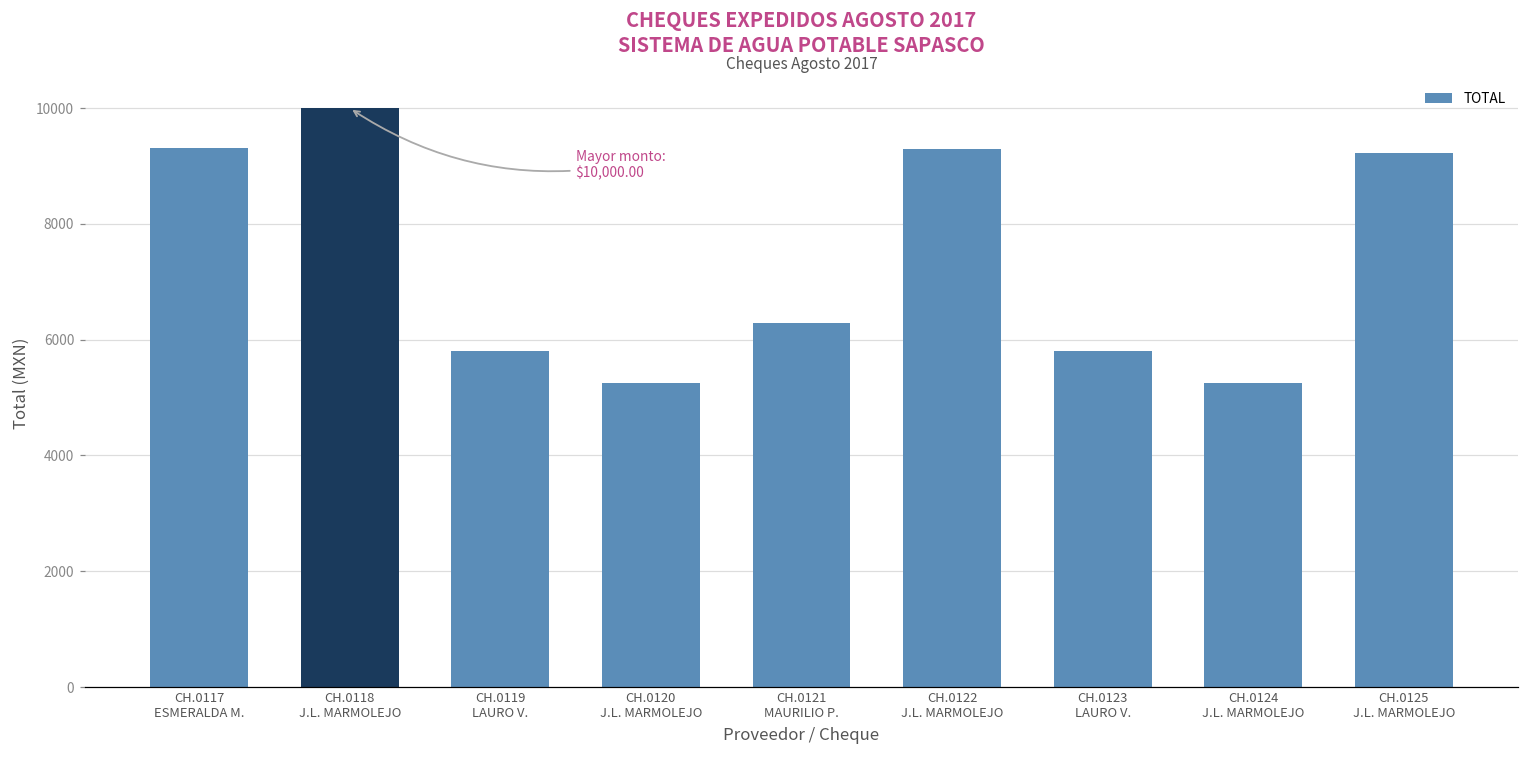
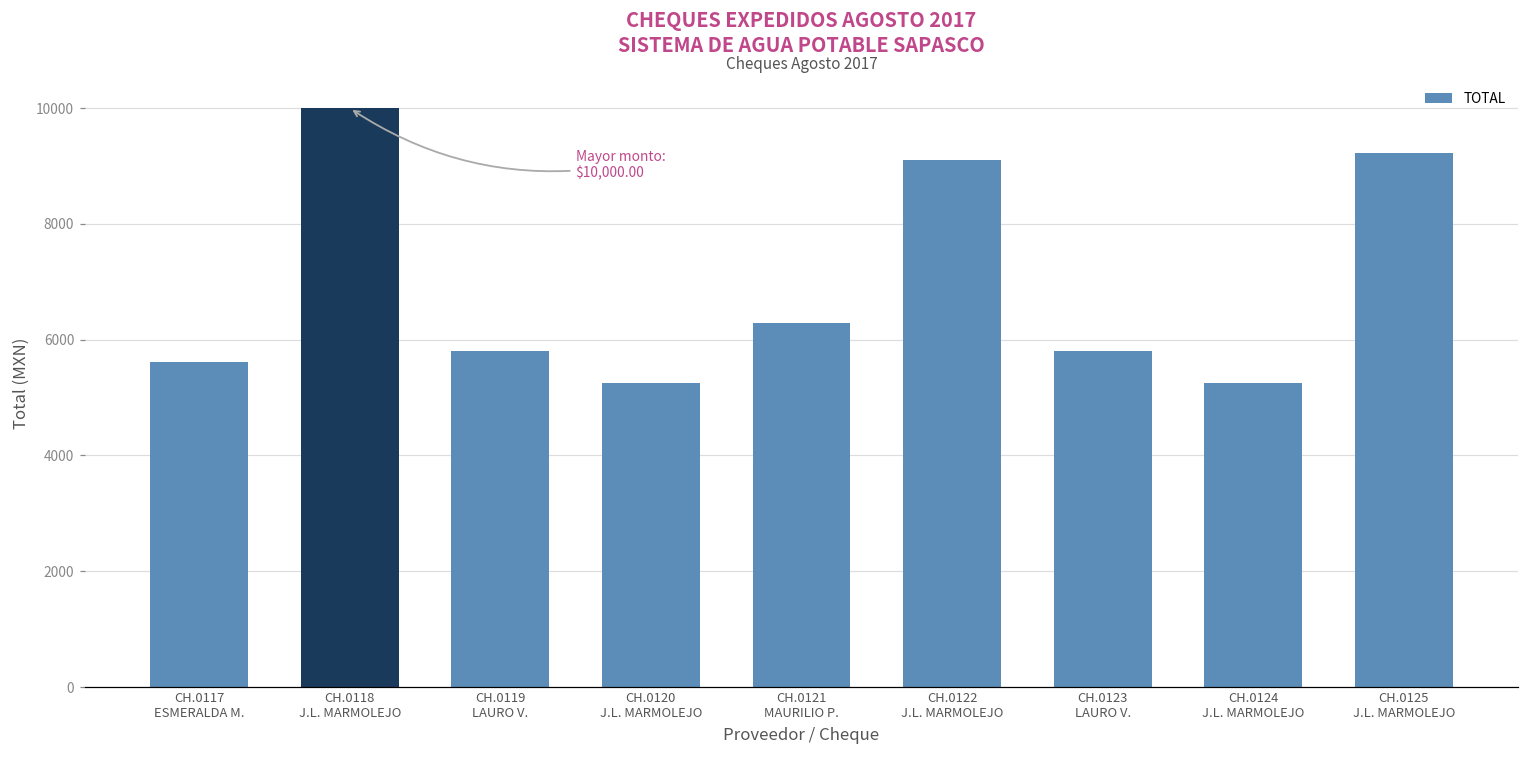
  {
-   "CH.0117 ESMERALDA M.": 9300,
+   "CH.0117 ESMERALDA M.": 5600,
    "CH.0119 LAURO V.": 5800,
    "CH.0120 J.L. MARMOLEJO": 5300,
    "CH.0121 MAURILIO P.": 6300,
-   "CH.0122 J.L. MARMOLEJO": 9300,
+   "CH.0122 J.L. MARMOLEJO": 9100,
    "CH.0123 LAURO V.": 5800,
    "CH.0124 J.L. MARMOLEJO": 5300,
    "CH.0125 J.L. MARMOLEJO": 9200
  }
